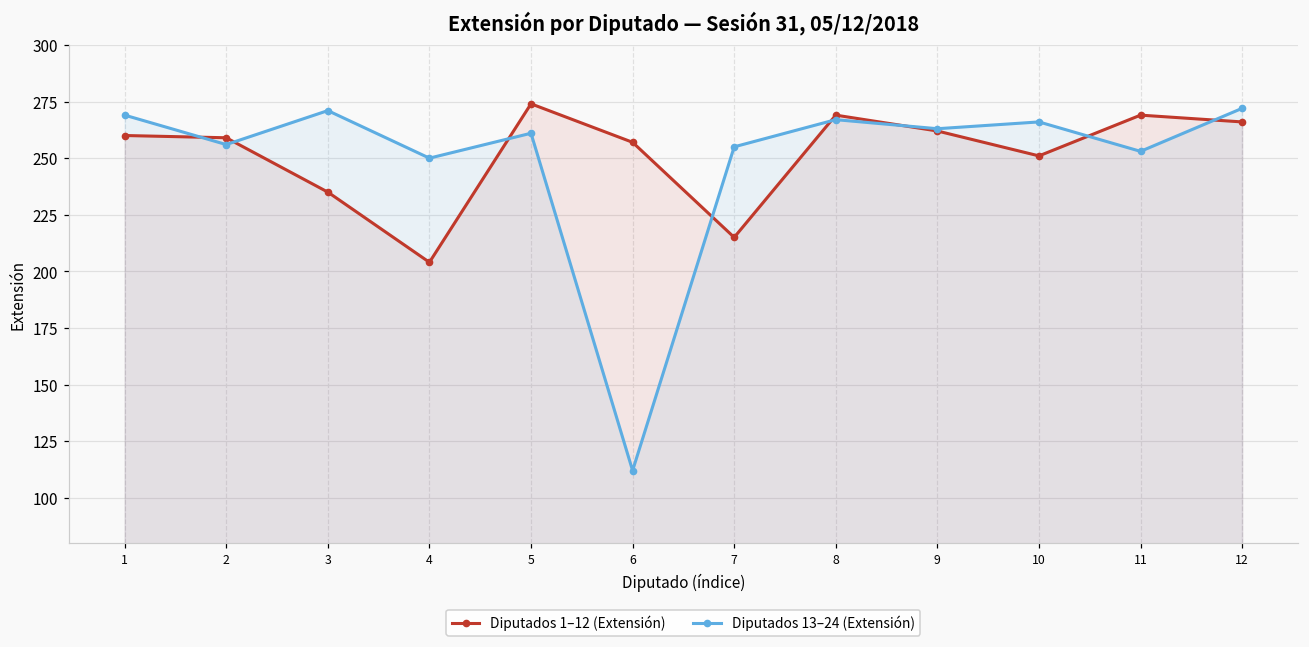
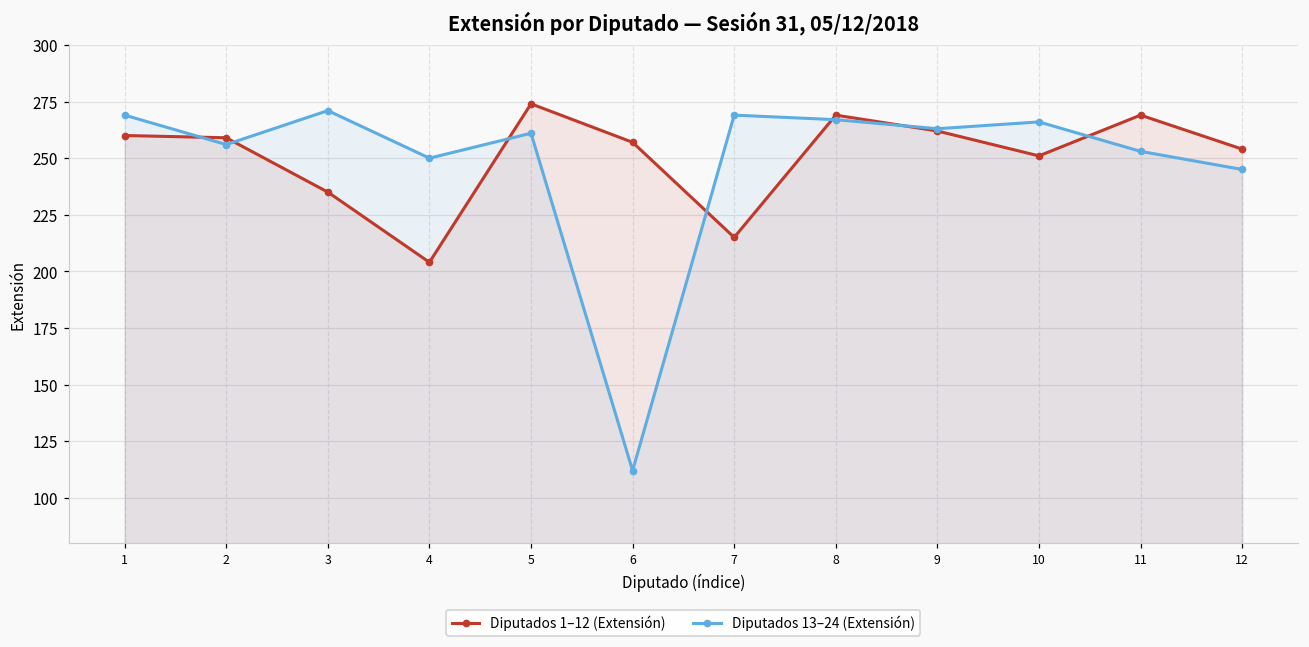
  {
    "Diputados 1–12 (Extensión)": {
      "1": 260,
      "2": 259,
      "3": 235,
      "4": 204,
      "5": 274,
      "6": 257,
      "7": 215,
      "8": 269,
      "10": 251,
      "11": 269,
-     "12": 266
+     "12": 254
    },
    "Diputados 13–24 (Extensión)": {
      "1": 269,
      "2": 256,
      "3": 271,
      "4": 250,
      "5": 261,
      "6": 112,
-     "7": 255,
+     "7": 269,
      "8": 267,
      "10": 266,
      "11": 253,
-     "12": 272
+     "12": 245
    }
  }
